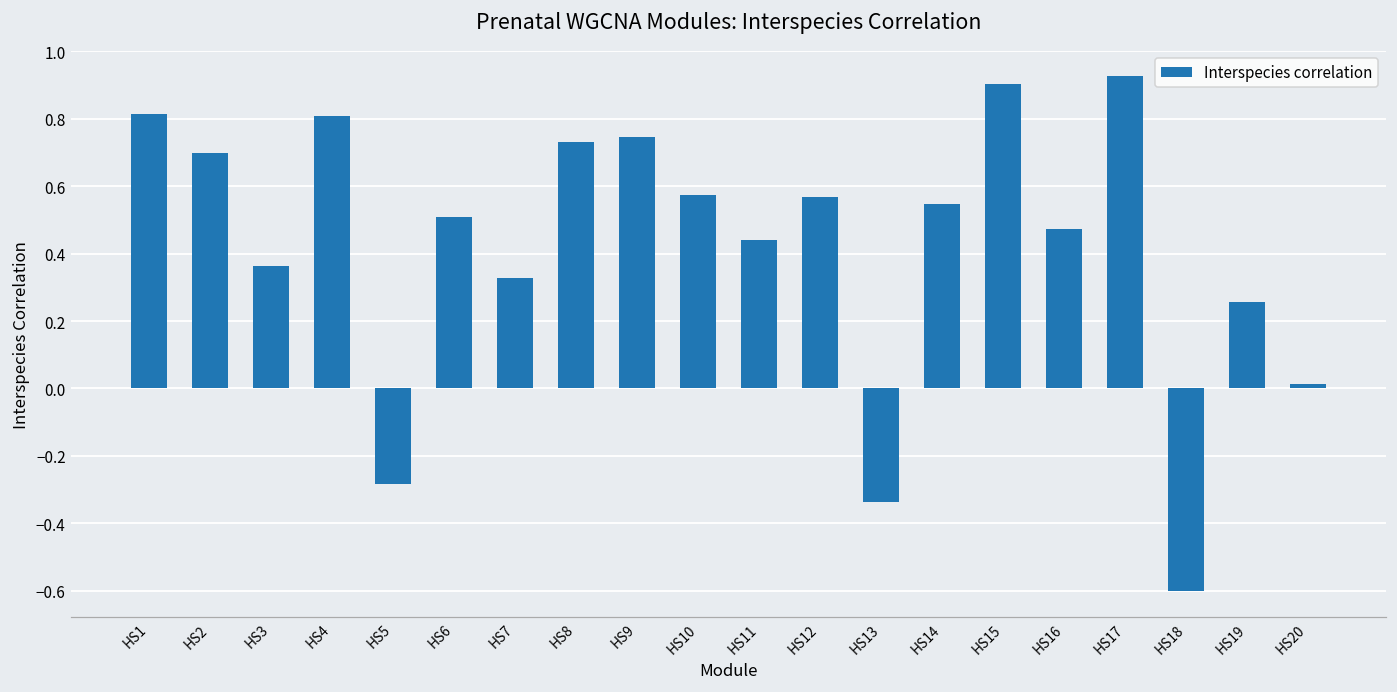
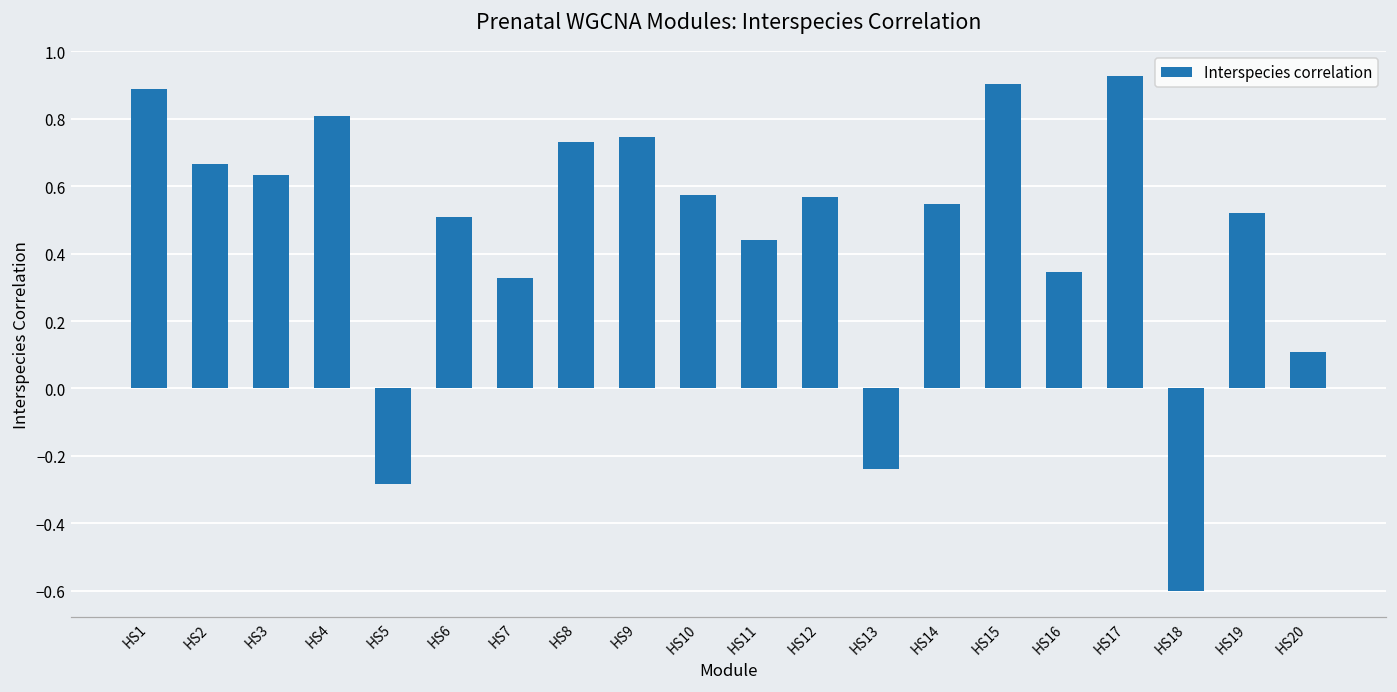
  {
-   "HS1": 0.81,
-   "HS2": 0.70,
-   "HS3": 0.36,
+   "HS1": 0.89,
+   "HS2": 0.66,
+   "HS3": 0.63,
    "HS4": 0.81,
    "HS5": -0.28,
    "HS6": 0.51,
    "HS7": 0.33,
    "HS8": 0.73,
    "HS9": 0.75,
    "HS10": 0.57,
    "HS11": 0.44,
    "HS12": 0.57,
-   "HS13": -0.34,
+   "HS13": -0.24,
    "HS14": 0.55,
    "HS15": 0.90,
-   "HS16": 0.47,
+   "HS16": 0.35,
    "HS17": 0.93,
    "HS18": -0.60,
-   "HS19": 0.26,
-   "HS20": 0.01
+   "HS19": 0.52,
+   "HS20": 0.11
  }
